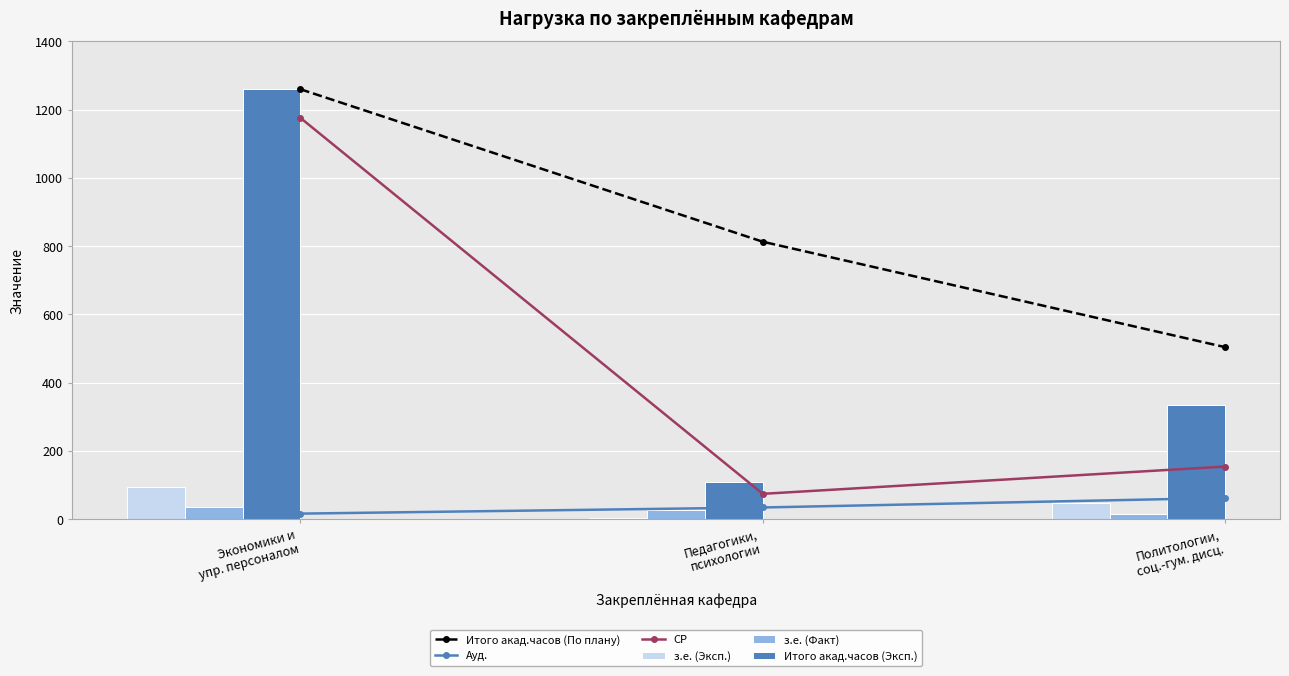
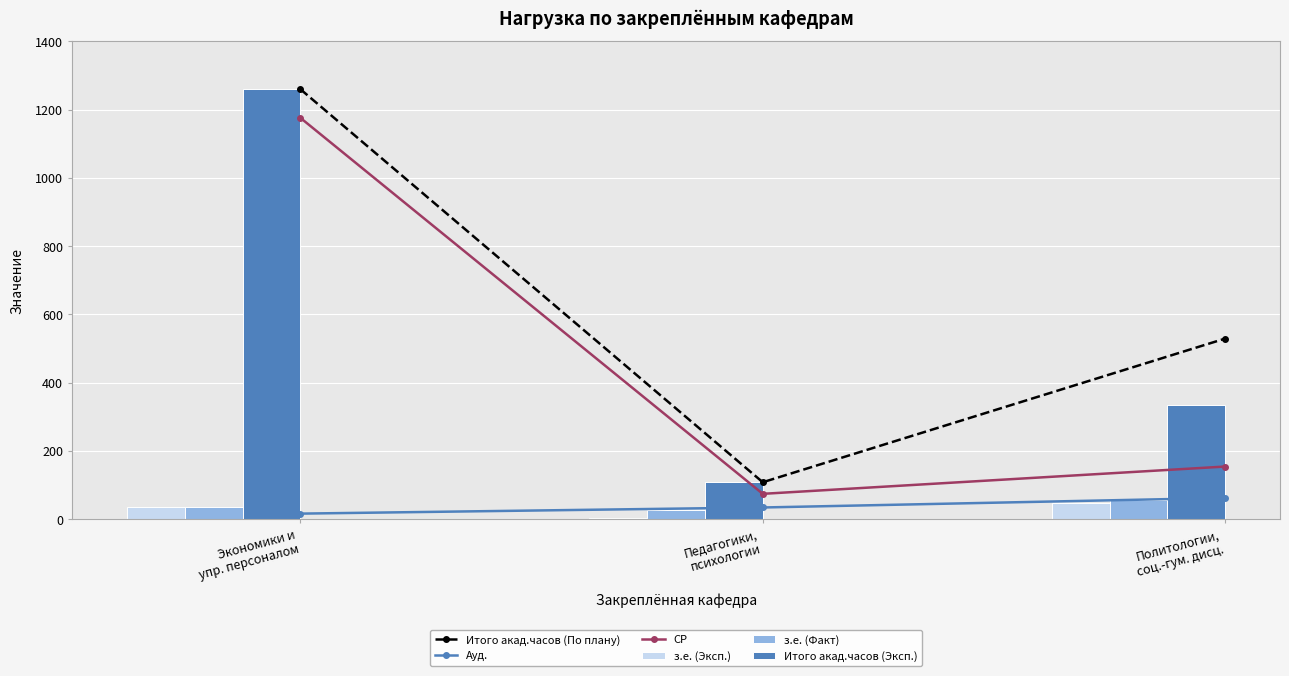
  {
    "з.е. (Эксп.)": {
-     "Экономики и упр. персоналом": 90,
+     "Экономики и упр. персоналом": 40,
      "Политологии, соц.-гум. дисц.": 50
    },
    "Итого акад.часов (По плану)": {
      "Экономики и упр. персоналом": 1260,
-     "Педагогики, психологии": 810,
-     "Политологии, соц.-гум. дисц.": 500
+     "Педагогики, психологии": 110,
+     "Политологии, соц.-гум. дисц.": 530
    },
    "з.е. (Факт)": {
      "Экономики и упр. персоналом": 40,
      "Педагогики, психологии": 30,
-     "Политологии, соц.-гум. дисц.": 10
+     "Политологии, соц.-гум. дисц.": 60
    },
    "СР": {
      "Экономики и упр. персоналом": 1180,
      "Педагогики, психологии": 70,
      "Политологии, соц.-гум. дисц.": 150
    }
  }
